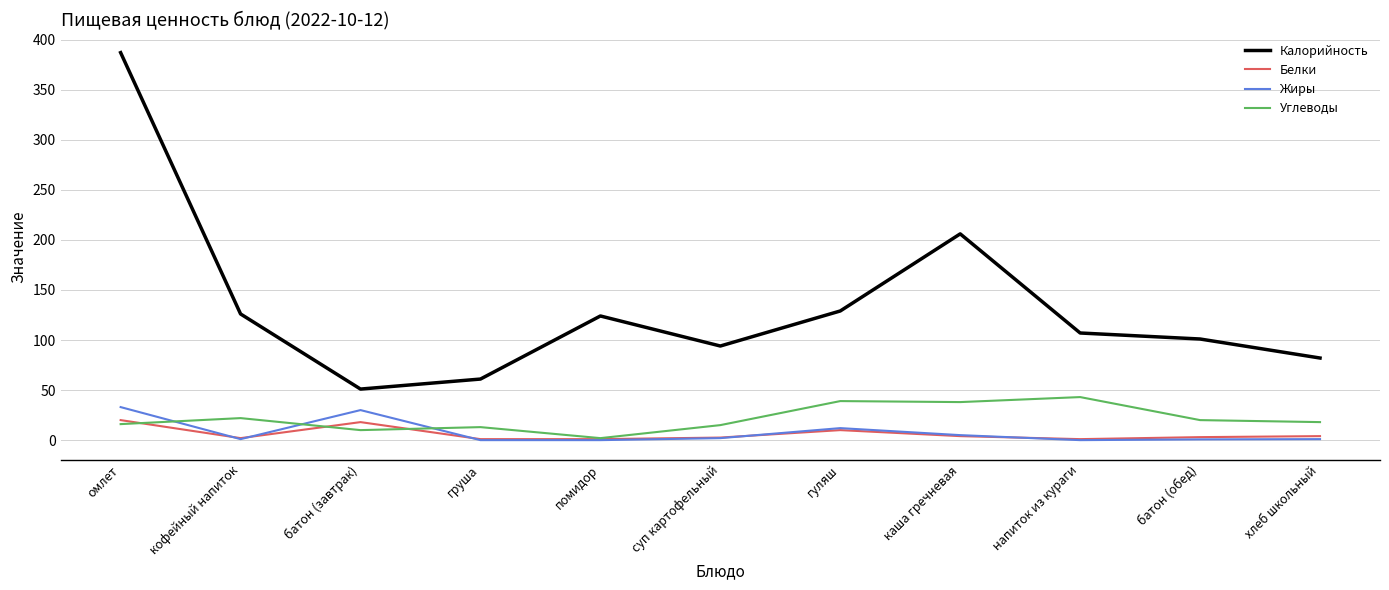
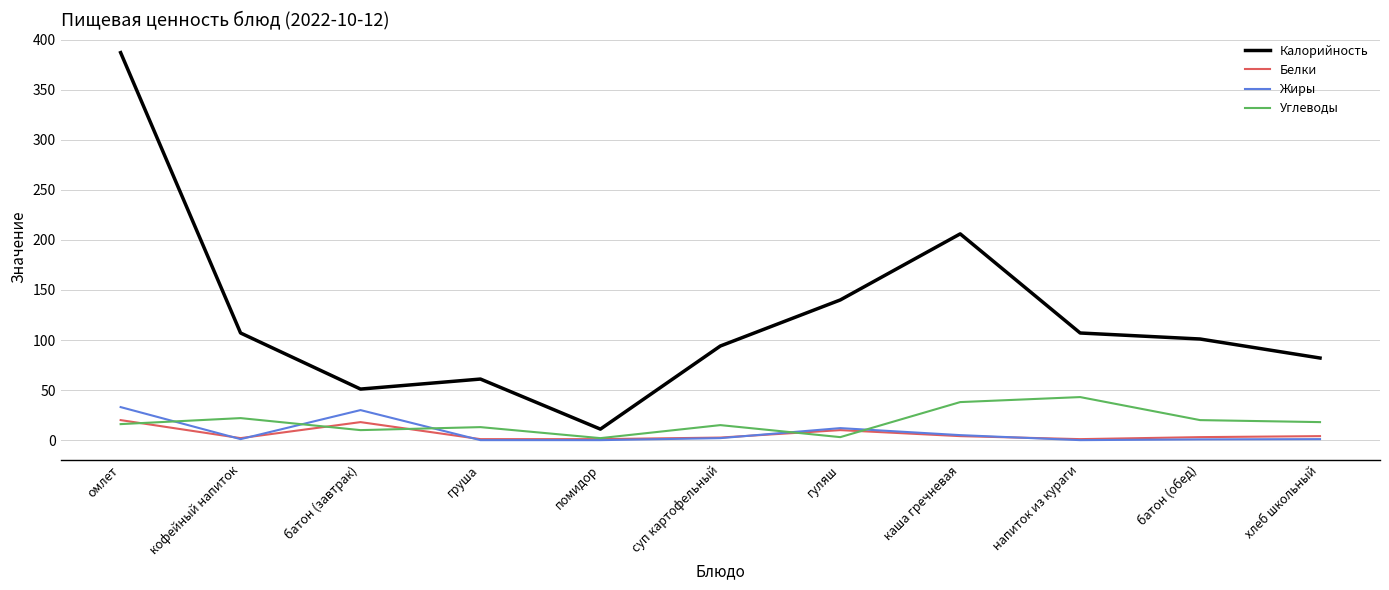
  {
    "Калорийность": {
      "омлет": 387,
-     "кофейный напиток": 126,
+     "кофейный напиток": 107,
      "батон (завтрак)": 51,
      "груша": 61,
-     "помидор": 124,
+     "помидор": 11,
      "суп картофельный": 94,
-     "гуляш": 129,
+     "гуляш": 140,
      "каша гречневая": 206,
      "напиток из кураги": 107,
      "батон (обед)": 101,
      "хлеб школьный": 82
    },
    "Белки": {
      "омлет": 20,
      "батон (завтрак)": 18,
      "хлеб школьный": 4
    },
    "Жиры": {
      "омлет": 33,
      "батон (завтрак)": 30,
      "хлеб школьный": 1
    },
    "Углеводы": {
      "омлет": 16,
      "кофейный напиток": 22,
      "батон (завтрак)": 10,
      "груша": 13,
      "суп картофельный": 15,
-     "гуляш": 39,
+     "гуляш": 3,
      "каша гречневая": 38,
      "напиток из кураги": 43,
      "батон (обед)": 20,
      "хлеб школьный": 18
    }
  }
